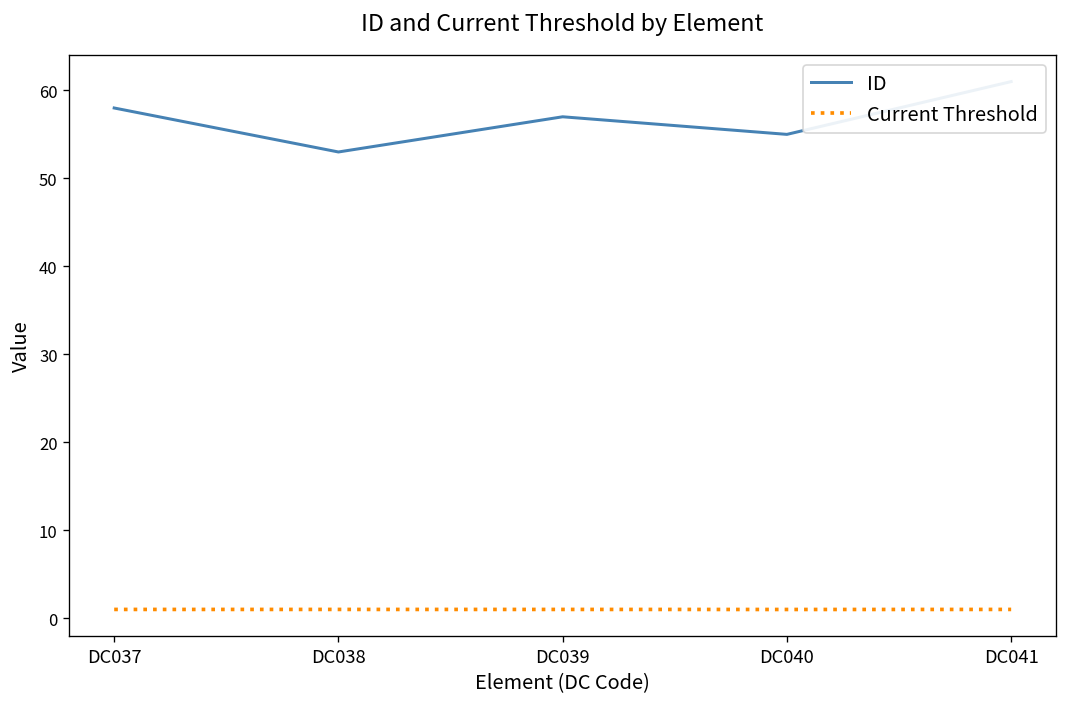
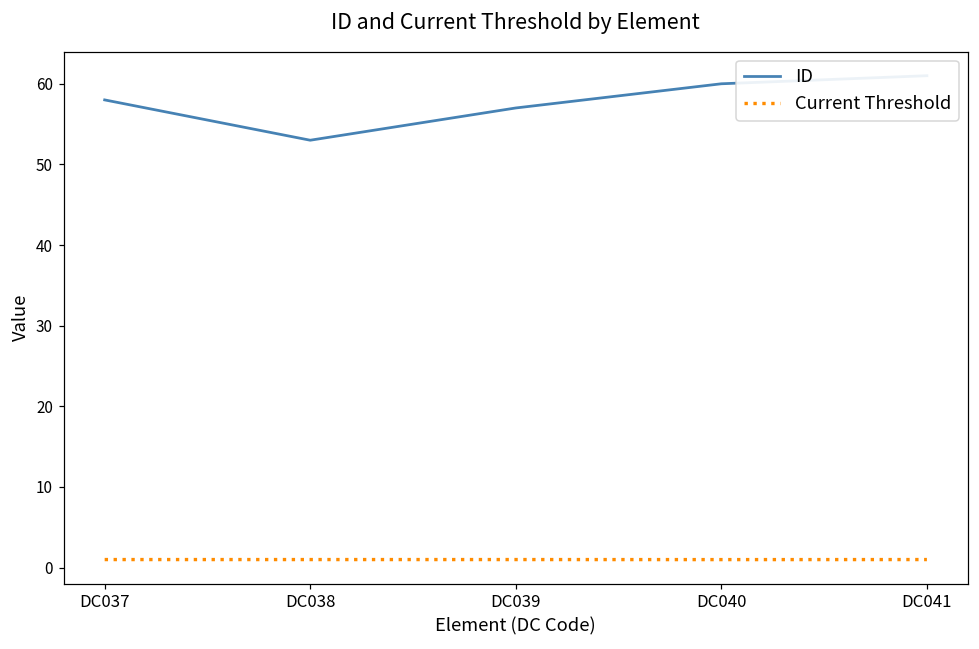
  {
    "ID": {
      "DC037": 58,
      "DC038": 53,
      "DC039": 57,
-     "DC040": 55
+     "DC040": 60
    },
    "Current Threshold": {
      "DC037": 1,
      "DC038": 1,
      "DC039": 1,
      "DC040": 1,
      "DC041": 1
    }
  }
